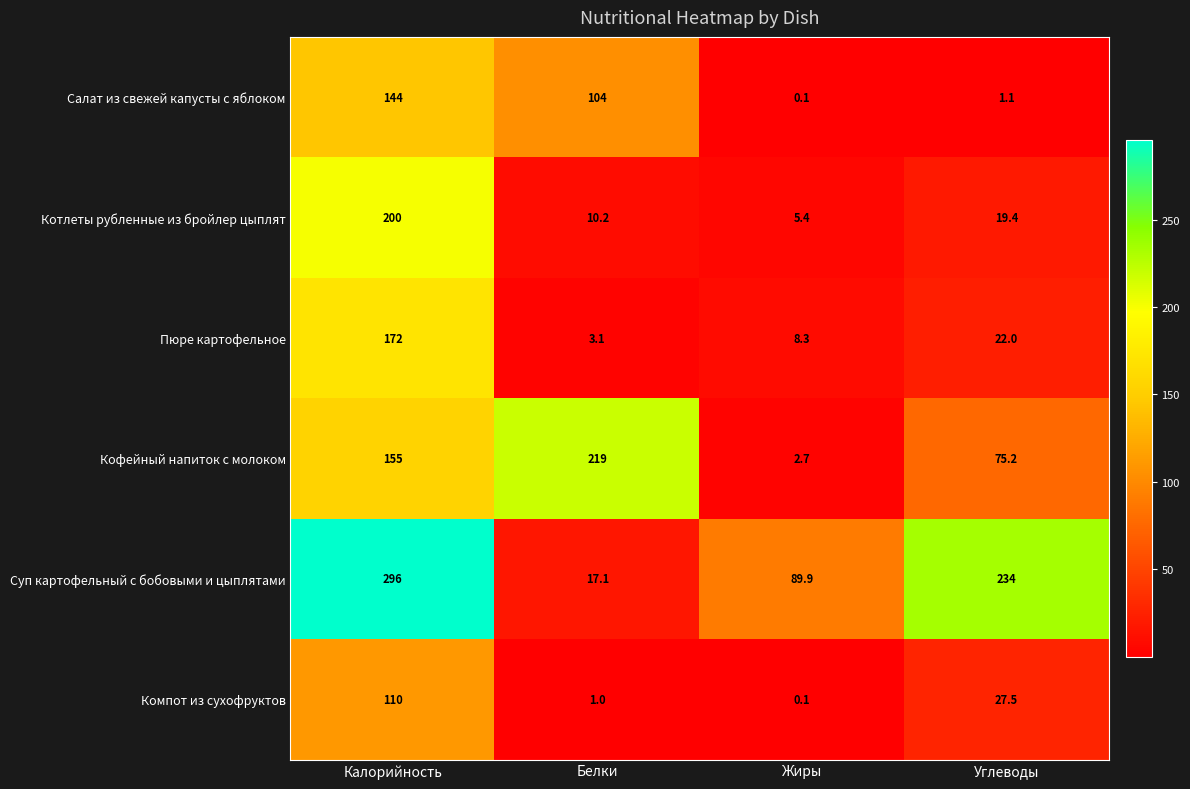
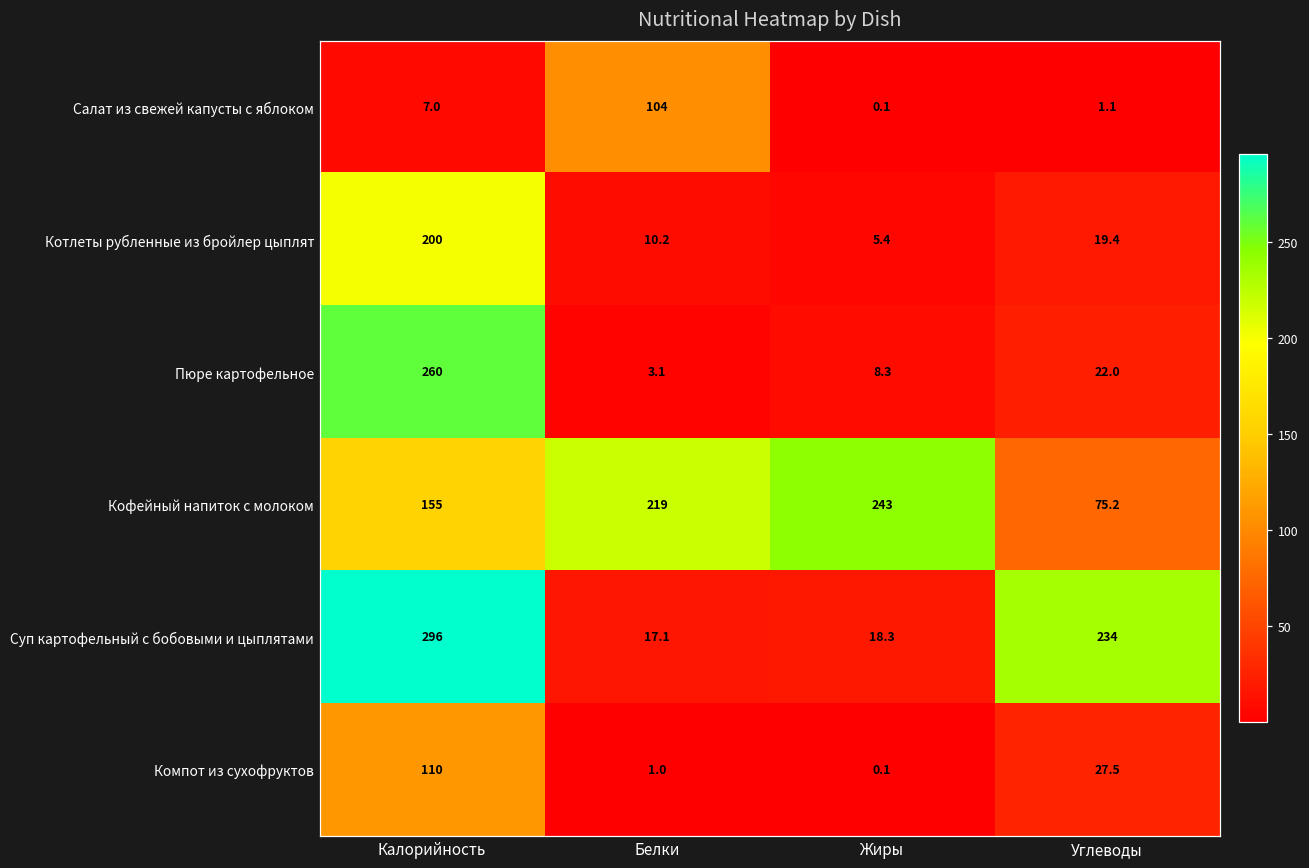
  {
    "Салат из свежей капусты с яблоком": {
-     "Калорийность": 144,
+     "Калорийность": 7.0,
      "Белки": 104,
      "Жиры": 0.1,
      "Углеводы": 1.1
    },
    "Котлеты рубленные из бройлер цыплят": {
      "Калорийность": 200,
      "Белки": 10.2,
      "Жиры": 5.4,
      "Углеводы": 19.4
    },
    "Пюре картофельное": {
-     "Калорийность": 172,
+     "Калорийность": 260,
      "Белки": 3.1,
      "Жиры": 8.3,
      "Углеводы": 22.0
    },
    "Кофейный напиток с молоком": {
      "Калорийность": 155,
      "Белки": 219,
-     "Жиры": 2.7,
+     "Жиры": 243,
      "Углеводы": 75.2
    },
    "Суп картофельный с бобовыми и цыплятами": {
      "Калорийность": 296,
      "Белки": 17.1,
-     "Жиры": 89.9,
+     "Жиры": 18.3,
      "Углеводы": 234
    },
    "Компот из сухофруктов": {
      "Калорийность": 110,
      "Белки": 1.0,
      "Жиры": 0.1,
      "Углеводы": 27.5
    }
  }
